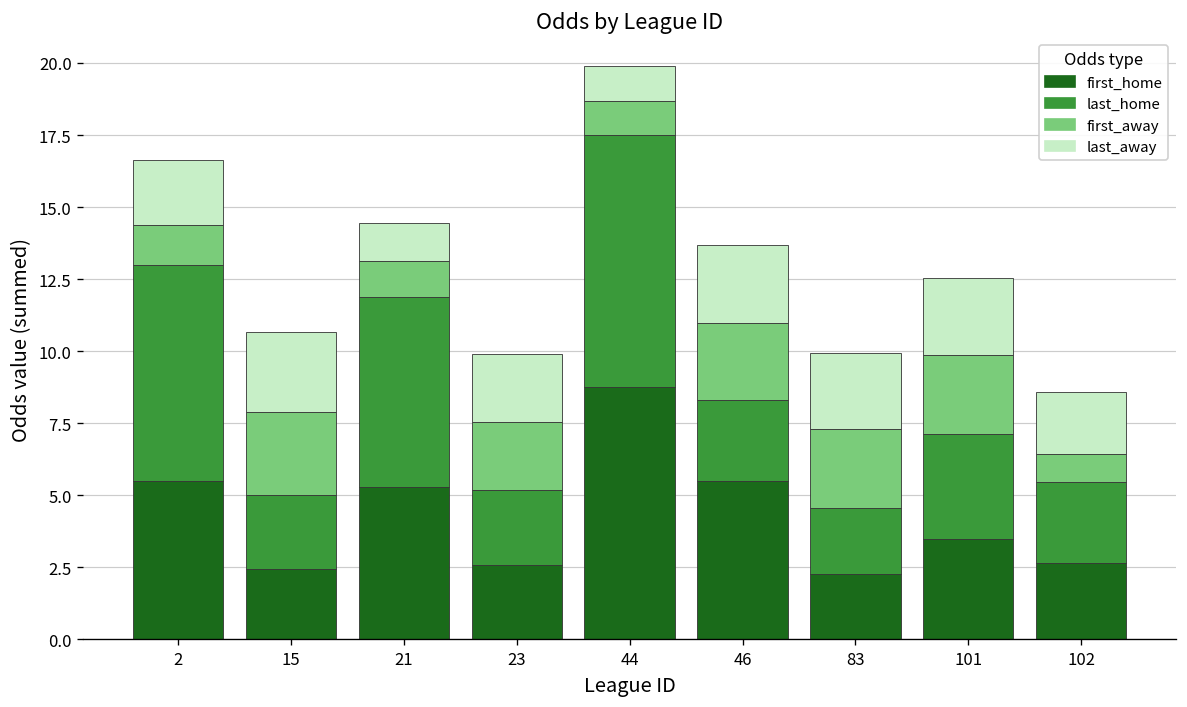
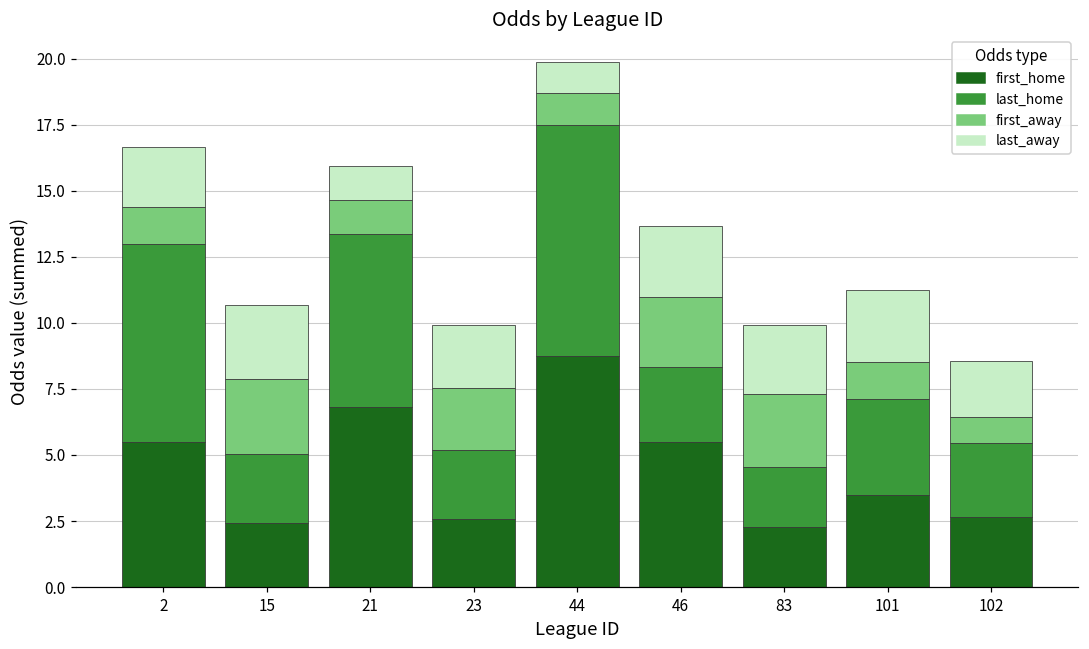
  {
    "first_home": {
      "2": 5.5,
      "15": 2.4,
-     "21": 5.3,
+     "21": 6.8,
      "23": 2.6,
      "44": 8.8,
      "46": 5.5,
      "83": 2.3,
      "101": 3.5,
      "102": 2.7
    },
    "last_home": {
      "2": 7.5,
      "15": 2.6,
      "21": 6.6,
      "23": 2.6,
      "44": 8.8,
      "46": 2.8,
      "83": 2.3,
      "101": 3.7,
      "102": 2.8
    },
    "first_away": {
      "2": 1.4,
      "15": 2.9,
      "21": 1.3,
      "23": 2.4,
      "44": 1.2,
      "46": 2.7,
      "83": 2.7,
-     "101": 2.7,
+     "101": 1.4,
      "102": 1.0
    },
    "last_away": {
      "2": 2.3,
      "15": 2.8,
      "21": 1.3,
      "23": 2.4,
      "44": 1.2,
      "46": 2.7,
      "83": 2.6,
      "101": 2.7,
      "102": 2.1
    }
  }
